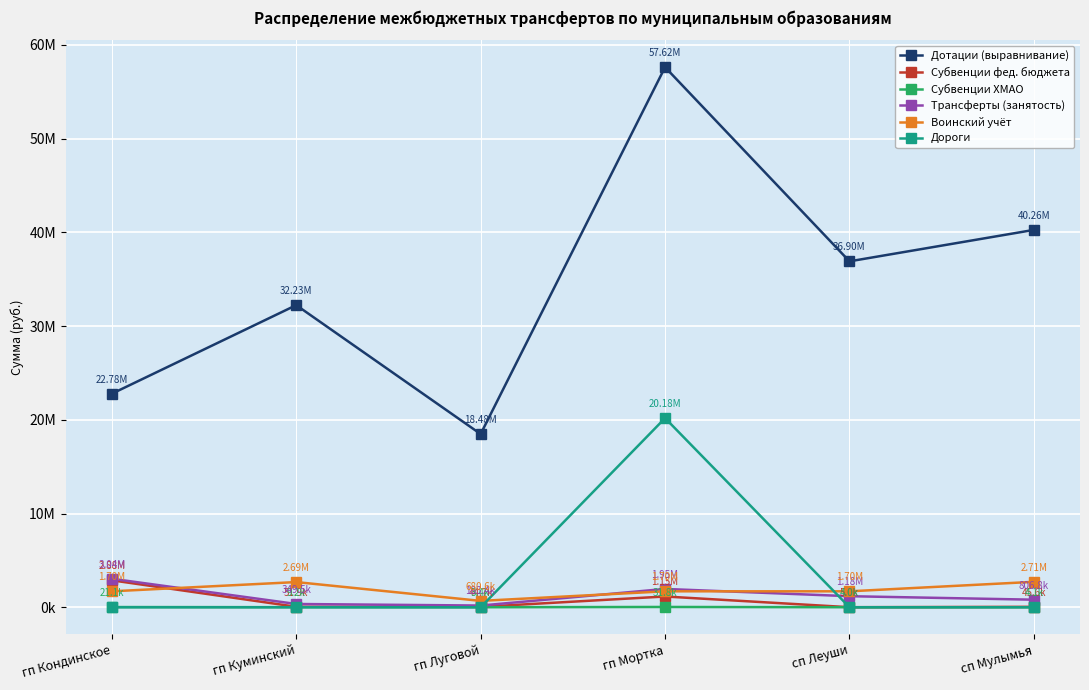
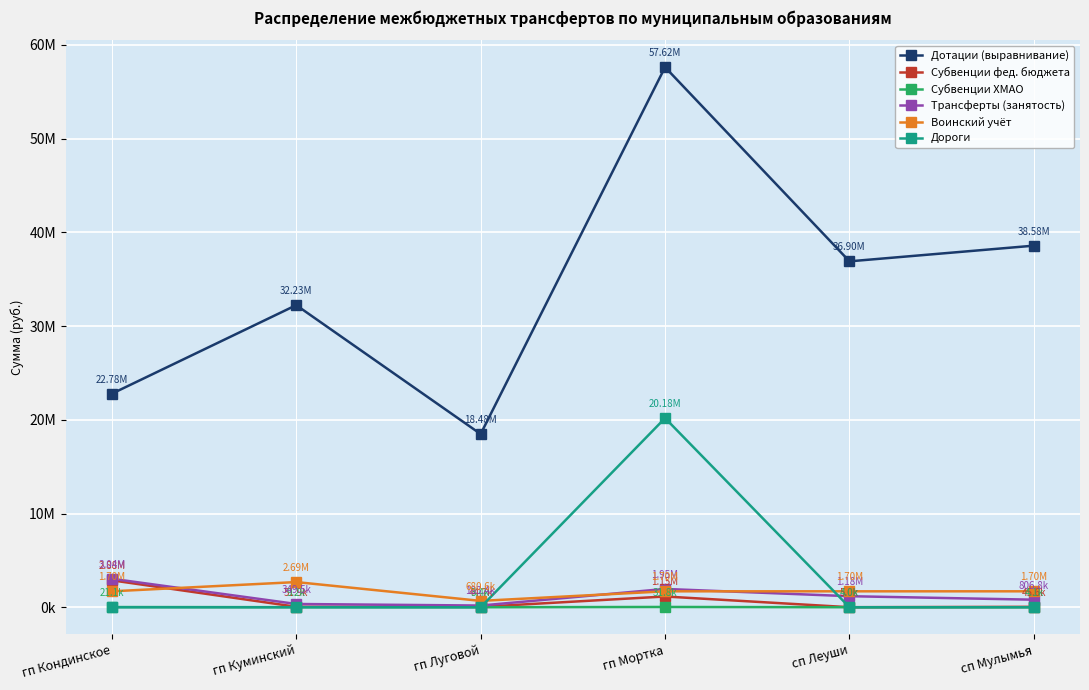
  {
    "Дотации (выравнивание)": {
      "гп Кондинское": "22.78M",
      "гп Куминский": "32.23M",
      "гп Луговой": "18.48M",
      "гп Мортка": "57.62M",
      "сп Леуши": "36.90M",
-     "сп Мулымья": "40.26M"
+     "сп Мулымья": "38.58M"
    },
    "Воинский учёт": {
      "гп Куминский": "2.69M",
-     "сп Мулымья": "2.71M"
+     "сп Мулымья": "1.70M"
    }
  }
